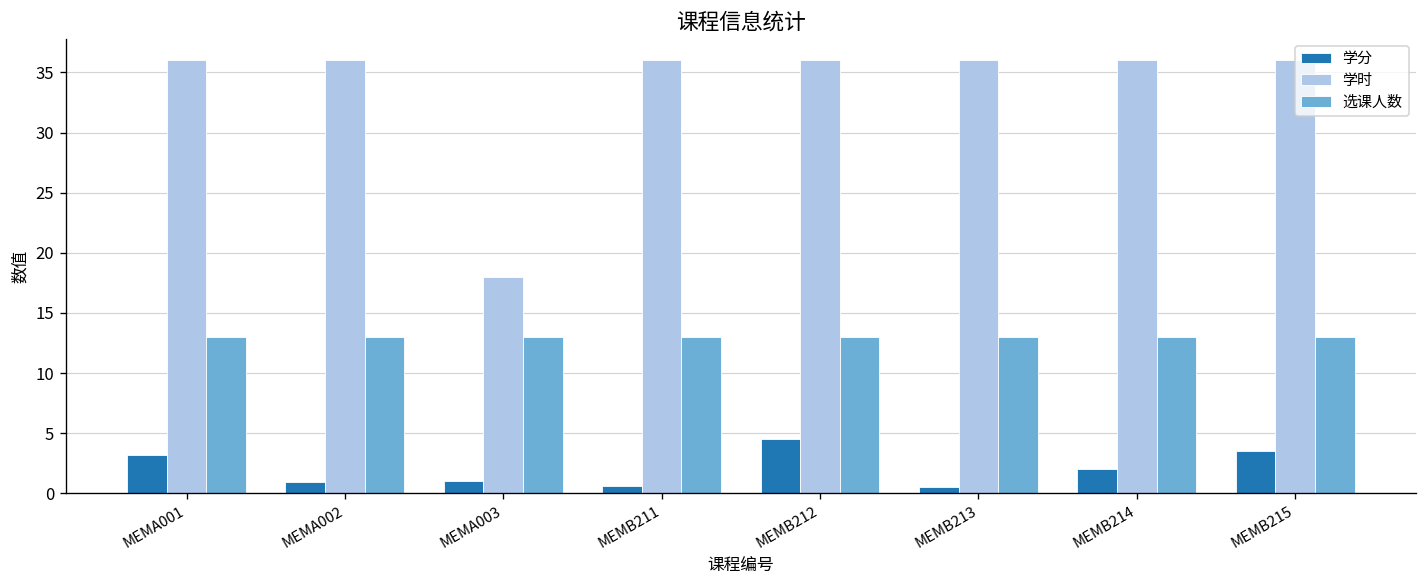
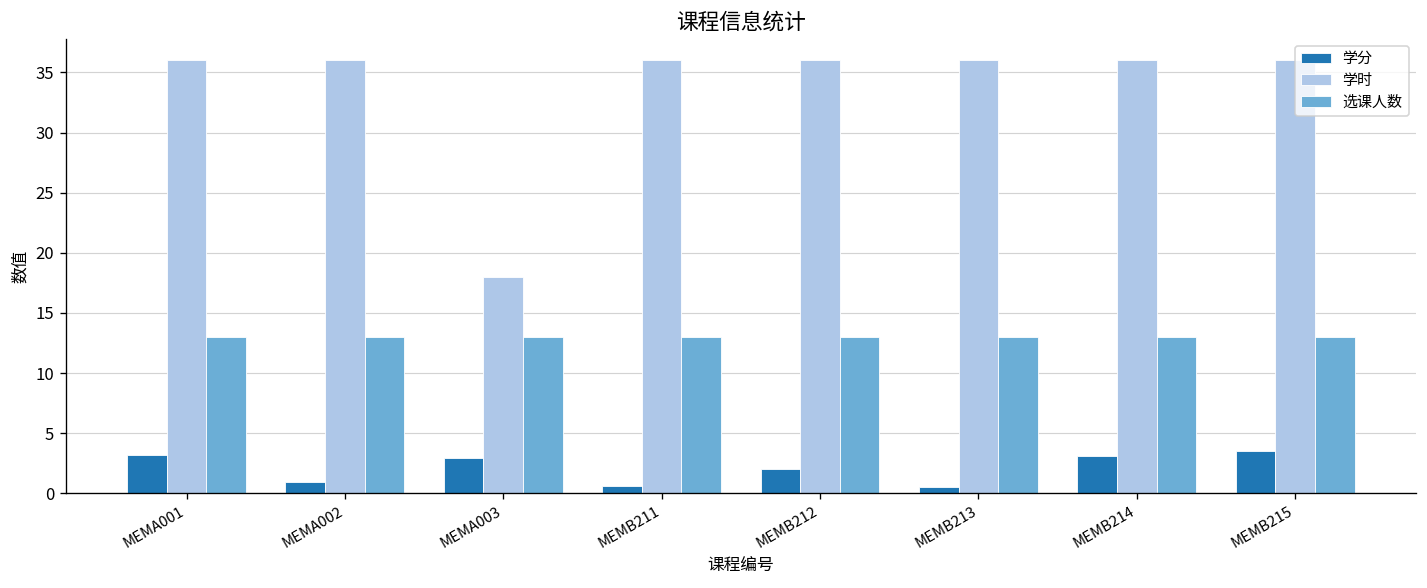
  {
    "学分": {
      "MEMA001": 3.2,
      "MEMA002": 0.9,
-     "MEMA003": 1.0,
+     "MEMA003": 2.9,
      "MEMB211": 0.6,
-     "MEMB212": 4.5,
+     "MEMB212": 2.0,
      "MEMB213": 0.5,
-     "MEMB214": 2.0,
+     "MEMB214": 3.1,
      "MEMB215": 3.5
    },
    "学时": {
      "MEMA001": 36.0,
      "MEMA002": 36.0,
      "MEMA003": 18.0,
      "MEMB211": 36.0,
      "MEMB212": 36.0,
      "MEMB213": 36.0,
      "MEMB214": 36.0
    },
    "选课人数": {
      "MEMA001": 13.0,
      "MEMA002": 13.0,
      "MEMA003": 13.0,
      "MEMB211": 13.0,
      "MEMB212": 13.0,
      "MEMB213": 13.0,
      "MEMB214": 13.0,
      "MEMB215": 13.0
    }
  }
